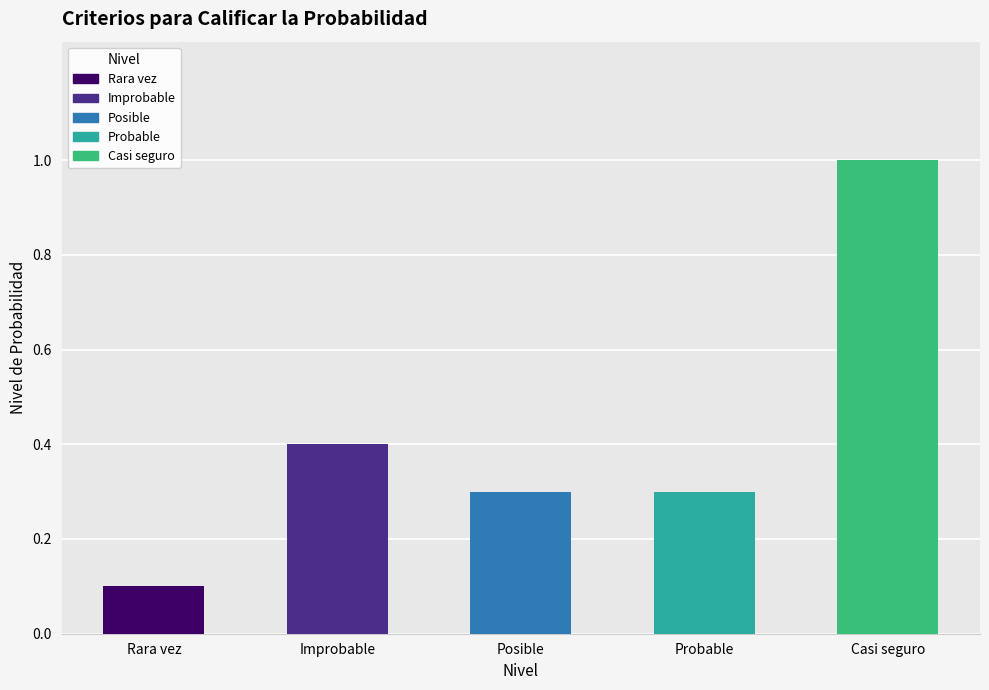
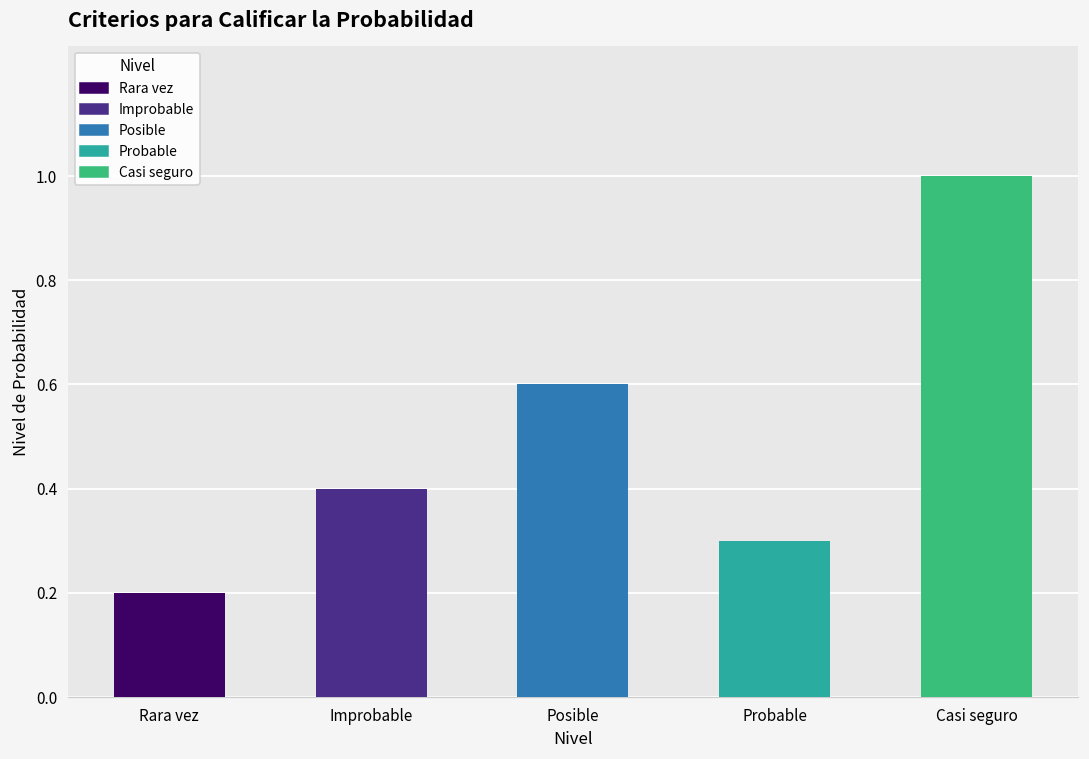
  {
-   "Rara vez": 0.1,
+   "Rara vez": 0.2,
    "Improbable": 0.4,
-   "Posible": 0.3,
+   "Posible": 0.6,
    "Probable": 0.3,
    "Casi seguro": 1.0
  }
